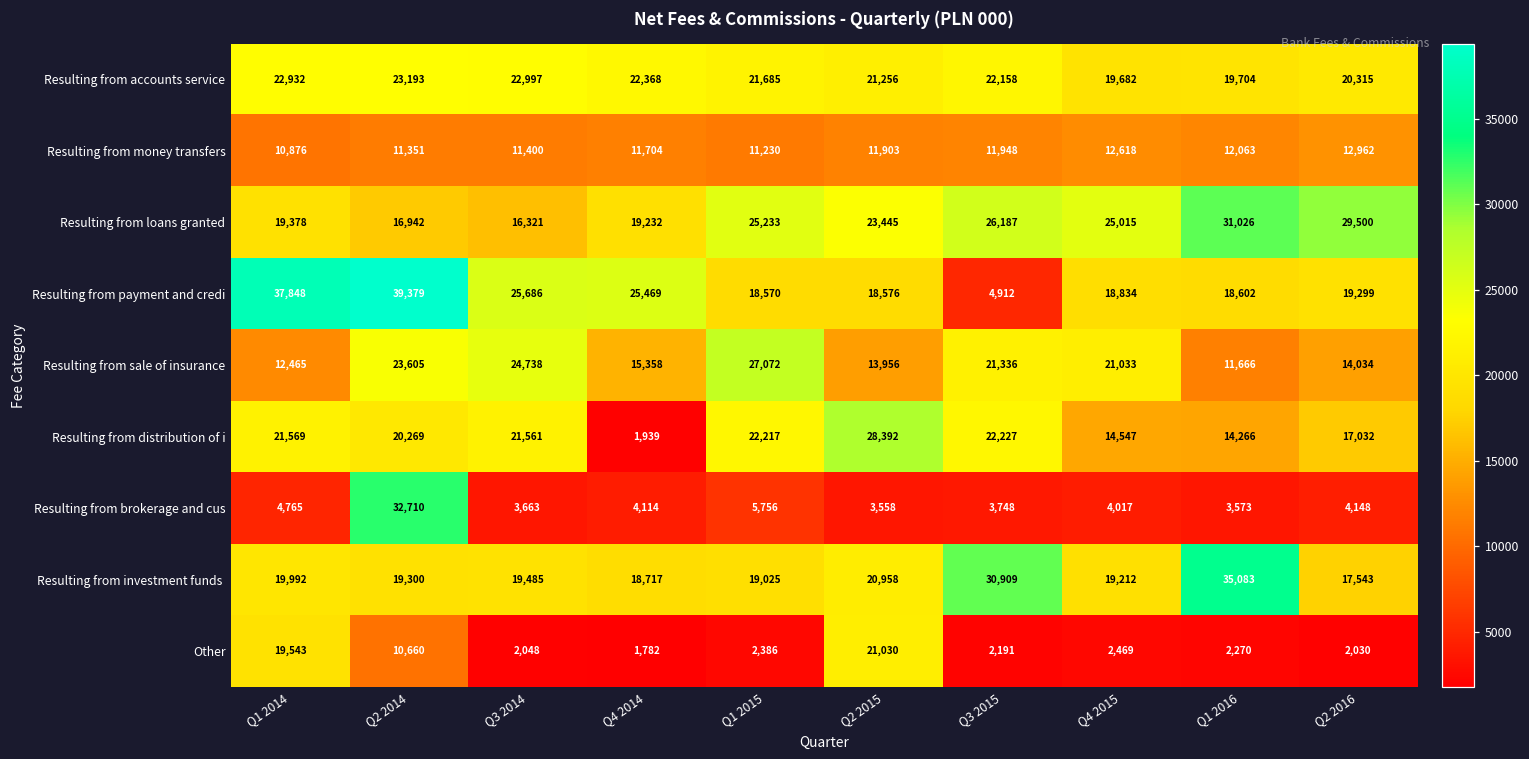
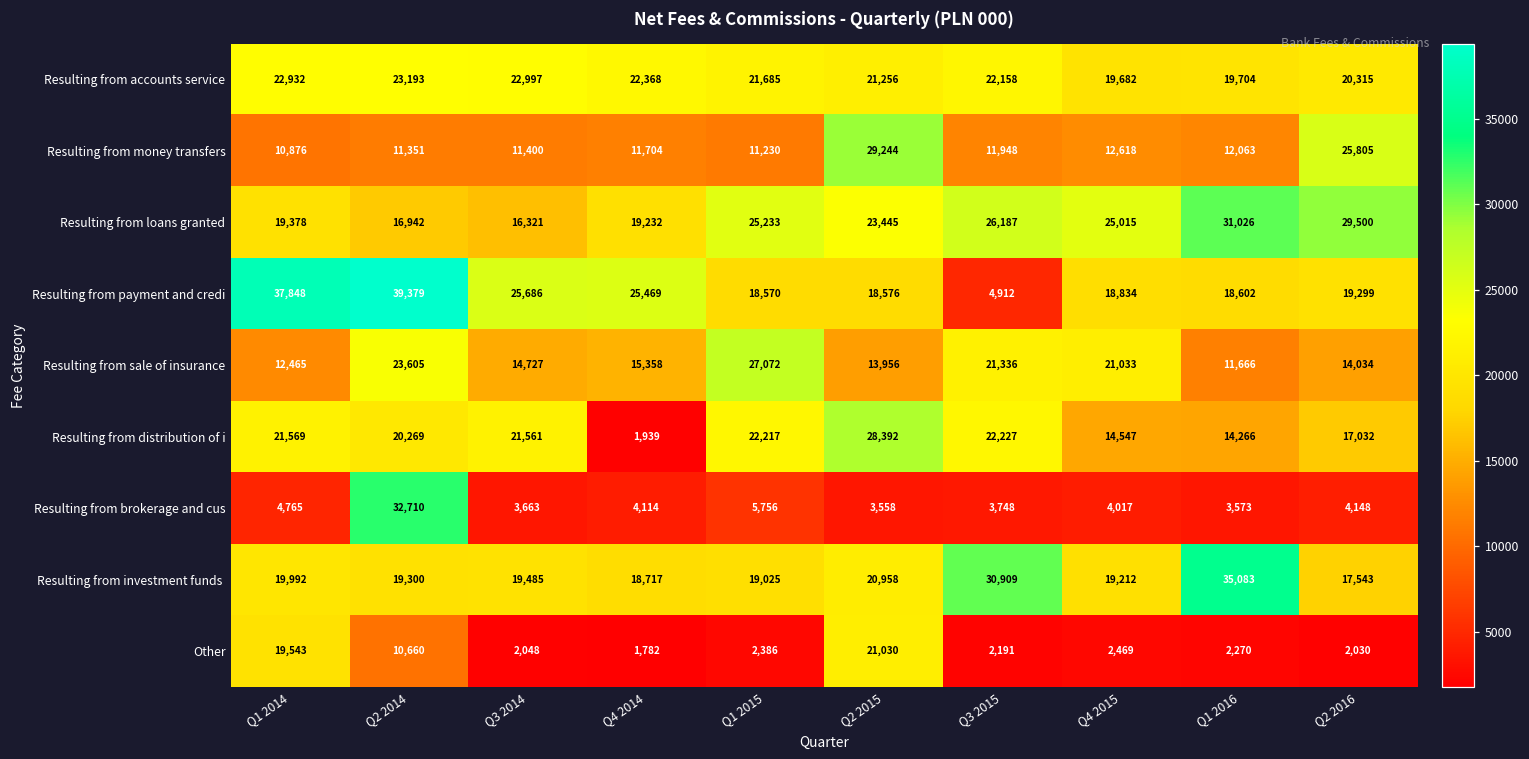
  {
    "Resulting from accounts service": {
      "Q1 2014": "22,932",
      "Q2 2014": "23,193",
      "Q3 2014": "22,997",
      "Q4 2014": "22,368",
      "Q1 2015": "21,685",
      "Q2 2015": "21,256",
      "Q3 2015": "22,158",
      "Q4 2015": "19,682",
      "Q1 2016": "19,704",
      "Q2 2016": "20,315"
    },
    "Resulting from money transfers": {
      "Q1 2014": "10,876",
      "Q2 2014": "11,351",
      "Q3 2014": "11,400",
      "Q4 2014": "11,704",
      "Q1 2015": "11,230",
-     "Q2 2015": "11,903",
+     "Q2 2015": "29,244",
      "Q3 2015": "11,948",
      "Q4 2015": "12,618",
      "Q1 2016": "12,063",
-     "Q2 2016": "12,962"
+     "Q2 2016": "25,805"
    },
    "Resulting from loans granted": {
      "Q1 2014": "19,378",
      "Q2 2014": "16,942",
      "Q3 2014": "16,321",
      "Q4 2014": "19,232",
      "Q1 2015": "25,233",
      "Q2 2015": "23,445",
      "Q3 2015": "26,187",
      "Q4 2015": "25,015",
      "Q1 2016": "31,026",
      "Q2 2016": "29,500"
    },
    "Resulting from payment and credi": {
      "Q1 2014": "37,848",
      "Q2 2014": "39,379",
      "Q3 2014": "25,686",
      "Q4 2014": "25,469",
      "Q1 2015": "18,570",
      "Q2 2015": "18,576",
      "Q3 2015": "4,912",
      "Q4 2015": "18,834",
      "Q1 2016": "18,602",
      "Q2 2016": "19,299"
    },
    "Resulting from sale of insurance": {
      "Q1 2014": "12,465",
      "Q2 2014": "23,605",
-     "Q3 2014": "24,738",
+     "Q3 2014": "14,727",
      "Q4 2014": "15,358",
      "Q1 2015": "27,072",
      "Q2 2015": "13,956",
      "Q3 2015": "21,336",
      "Q4 2015": "21,033",
      "Q1 2016": "11,666",
      "Q2 2016": "14,034"
    },
    "Resulting from distribution of i": {
      "Q1 2014": "21,569",
      "Q2 2014": "20,269",
      "Q3 2014": "21,561",
      "Q4 2014": "1,939",
      "Q1 2015": "22,217",
      "Q2 2015": "28,392",
      "Q3 2015": "22,227",
      "Q4 2015": "14,547",
      "Q1 2016": "14,266",
      "Q2 2016": "17,032"
    },
    "Resulting from brokerage and cus": {
      "Q1 2014": "4,765",
      "Q2 2014": "32,710",
      "Q3 2014": "3,663",
      "Q4 2014": "4,114",
      "Q1 2015": "5,756",
      "Q2 2015": "3,558",
      "Q3 2015": "3,748",
      "Q4 2015": "4,017",
      "Q1 2016": "3,573",
      "Q2 2016": "4,148"
    },
    "Resulting from investment funds": {
      "Q1 2014": "19,992",
      "Q2 2014": "19,300",
      "Q3 2014": "19,485",
      "Q4 2014": "18,717",
      "Q1 2015": "19,025",
      "Q2 2015": "20,958",
      "Q3 2015": "30,909",
      "Q4 2015": "19,212",
      "Q1 2016": "35,083",
      "Q2 2016": "17,543"
    },
    "Other": {
      "Q1 2014": "19,543",
      "Q2 2014": "10,660",
      "Q3 2014": "2,048",
      "Q4 2014": "1,782",
      "Q1 2015": "2,386",
      "Q2 2015": "21,030",
      "Q3 2015": "2,191",
      "Q4 2015": "2,469",
      "Q1 2016": "2,270",
      "Q2 2016": "2,030"
    }
  }
